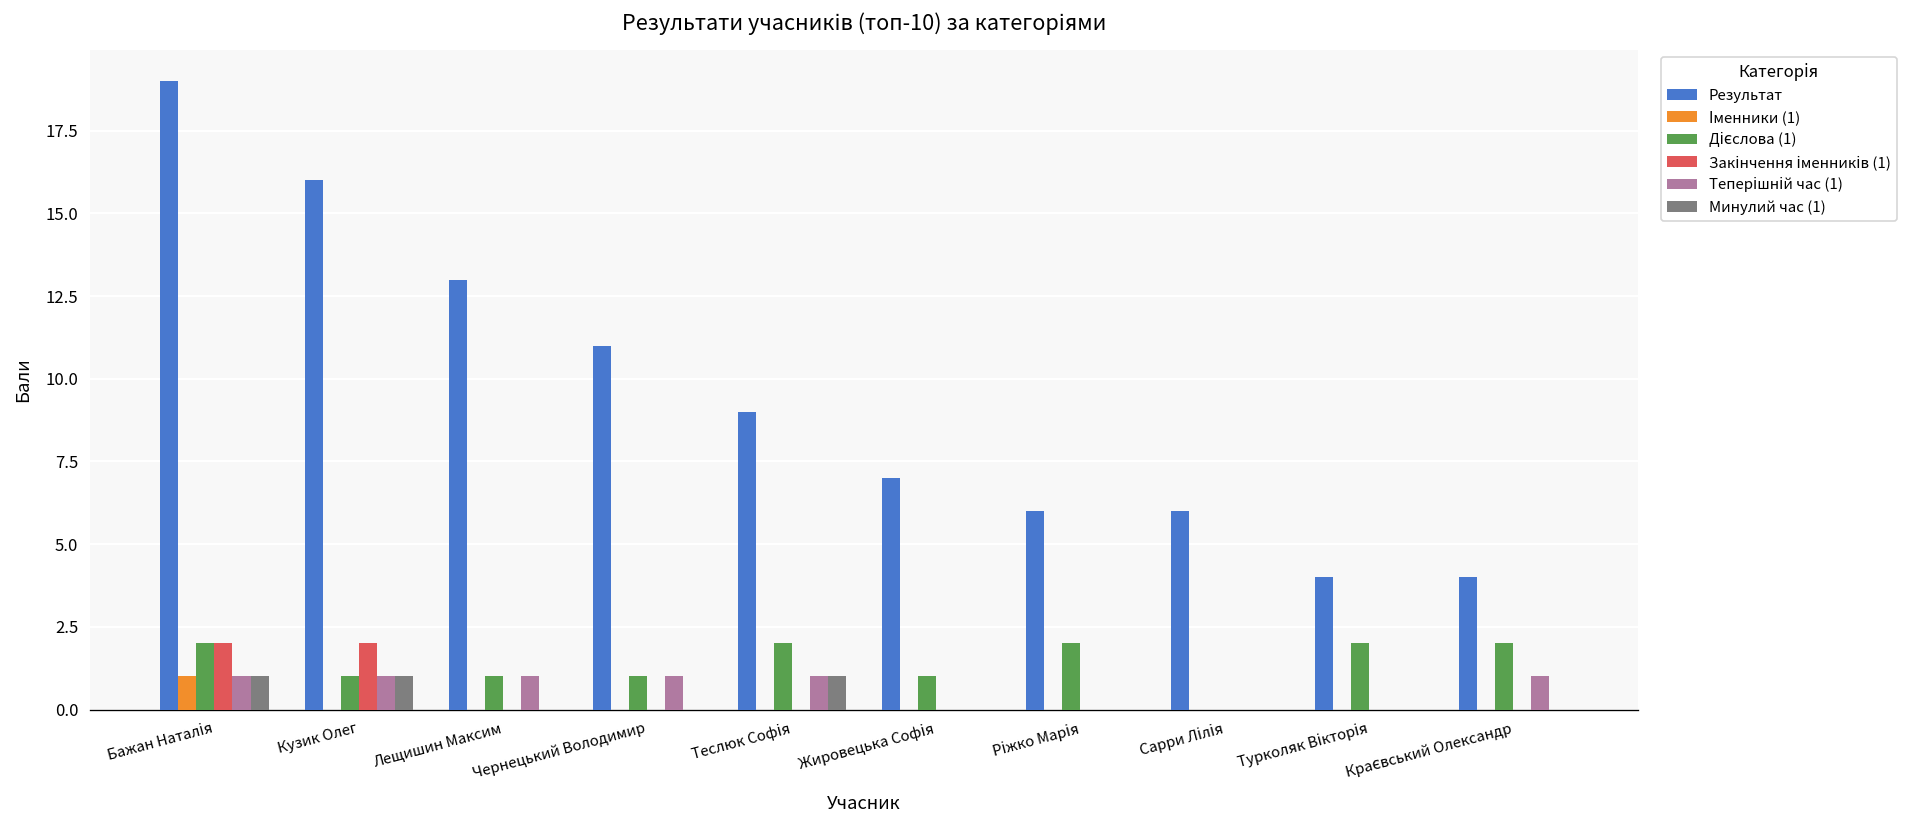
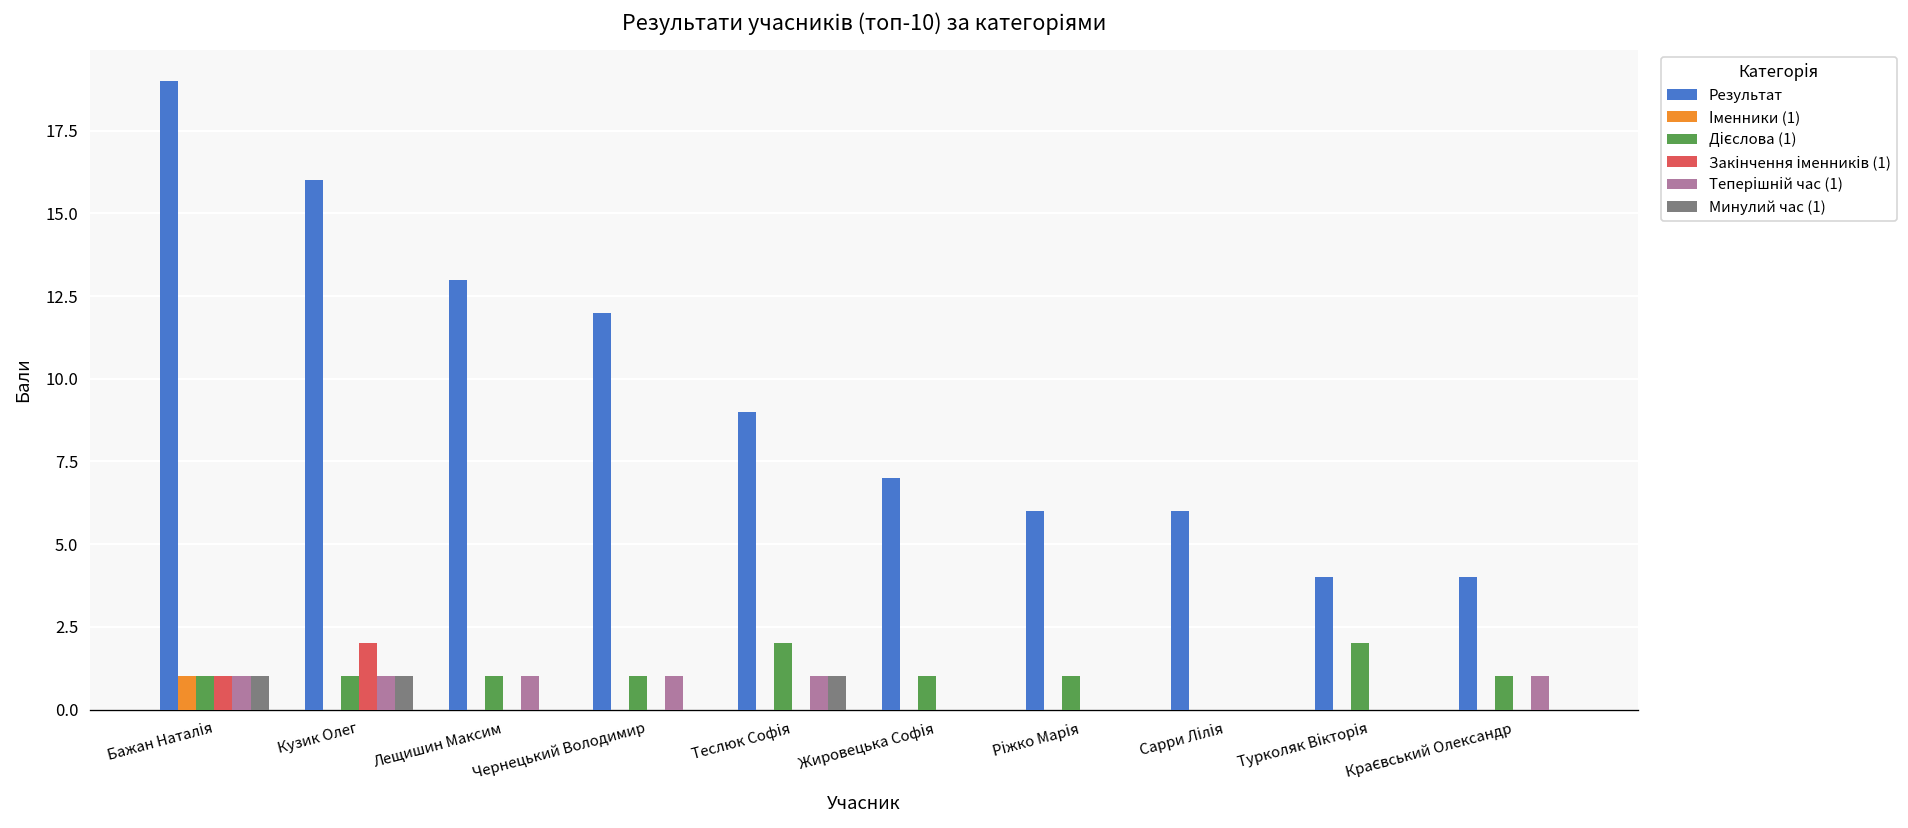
  {
    "Результат": {
      "Бажан Наталія": 19,
      "Кузик Олег": 16,
      "Лещишин Максим": 13,
-     "Чернецький Володимир": 11,
+     "Чернецький Володимир": 12,
      "Теслюк Софія": 9,
      "Жировецька Софія": 7,
      "Ріжко Марія": 6,
      "Сарри Лілія": 6,
      "Турколяк Вікторія": 4,
      "Краєвський Олександр": 4
    },
    "Іменники (1)": {
      "Бажан Наталія": 1,
      "Кузик Олег": 0,
      "Лещишин Максим": 0,
      "Чернецький Володимир": 0,
      "Теслюк Софія": 0,
      "Жировецька Софія": 0,
      "Ріжко Марія": 0,
      "Сарри Лілія": 0,
      "Турколяк Вікторія": 0,
      "Краєвський Олександр": 0
    },
    "Дієслова (1)": {
-     "Бажан Наталія": 2,
+     "Бажан Наталія": 1,
      "Кузик Олег": 1,
      "Лещишин Максим": 1,
      "Чернецький Володимир": 1,
      "Теслюк Софія": 2,
      "Жировецька Софія": 1,
-     "Ріжко Марія": 2,
+     "Ріжко Марія": 1,
      "Сарри Лілія": 0,
      "Турколяк Вікторія": 2,
-     "Краєвський Олександр": 2
+     "Краєвський Олександр": 1
    },
    "Закінчення іменників (1)": {
-     "Бажан Наталія": 2,
+     "Бажан Наталія": 1,
      "Кузик Олег": 2,
      "Лещишин Максим": 0,
      "Чернецький Володимир": 0,
      "Теслюк Софія": 0,
      "Жировецька Софія": 0,
      "Ріжко Марія": 0,
      "Сарри Лілія": 0,
      "Турколяк Вікторія": 0,
      "Краєвський Олександр": 0
    }
  }
